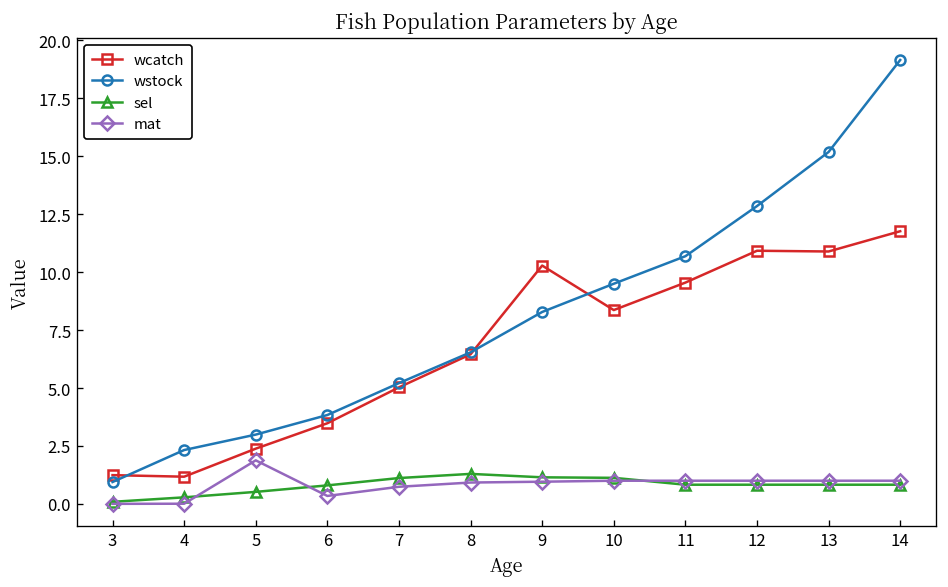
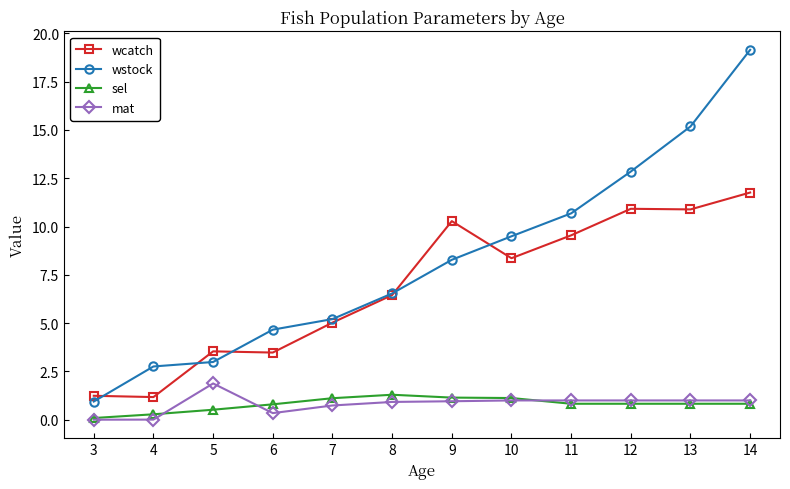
  {
    "wcatch": {
      "3": 1.2,
      "4": 1.2,
-     "5": 2.4,
+     "5": 3.5,
      "6": 3.5,
      "7": 5.0,
      "9": 10.3,
      "10": 8.4,
      "11": 9.5,
      "12": 10.9,
      "13": 10.9,
      "14": 11.8
    },
    "wstock": {
      "3": 0.9,
-     "4": 2.3,
+     "4": 2.8,
      "5": 3.0,
-     "6": 3.8,
+     "6": 4.7,
      "7": 5.2,
      "9": 8.3,
      "10": 9.5,
      "11": 10.7,
      "12": 12.8,
      "13": 15.2,
      "14": 19.1
    },
    "sel": {
      "4": 0.3,
      "5": 0.5,
      "6": 0.8,
      "7": 1.1,
      "8": 1.3,
      "9": 1.1,
      "11": 0.8,
      "12": 0.8,
      "13": 0.8,
      "14": 0.8
    },
    "mat": {
      "4": 0.0,
      "5": 1.9,
      "6": 0.3,
      "7": 0.7,
      "8": 0.9,
      "9": 1.0,
      "11": 1.0,
      "12": 1.0,
      "13": 1.0,
      "14": 1.0
    }
  }
